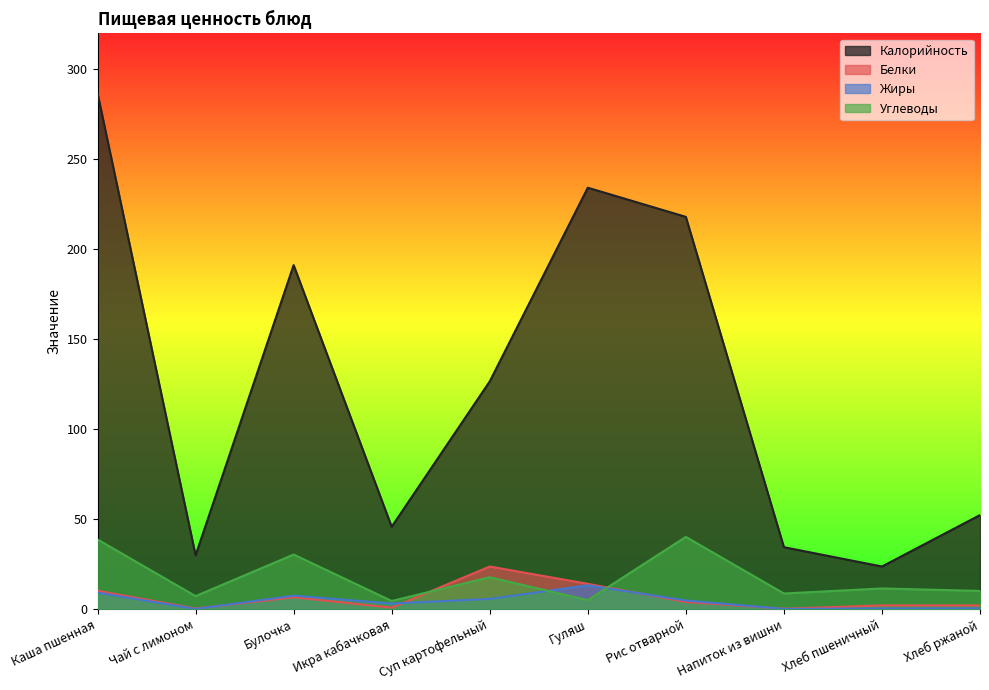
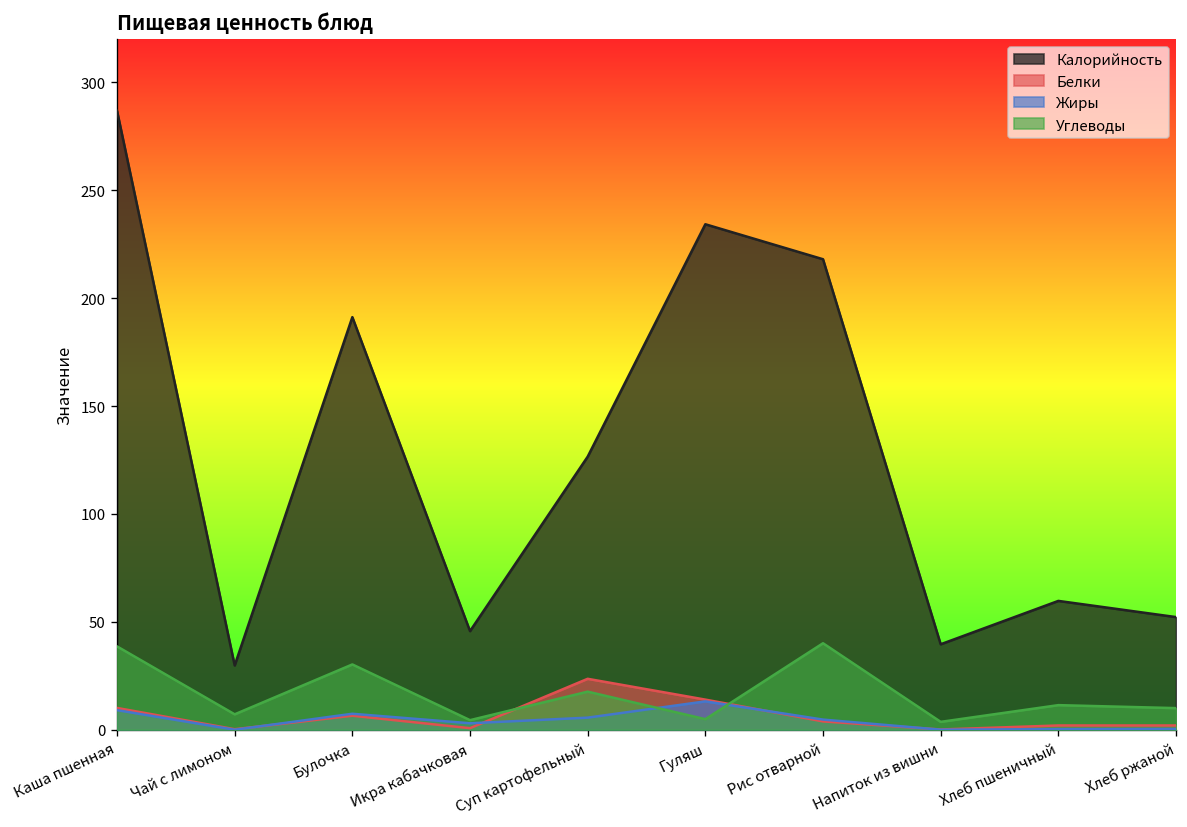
  {
    "Калорийность": {
      "Каша пшенная": 287,
      "Чай с лимоном": 30,
      "Булочка": 191,
      "Икра кабачковая": 46,
      "Суп картофельный": 127,
      "Гуляш": 234,
      "Рис отварной": 218,
-     "Напиток из вишни": 34,
-     "Хлеб пшеничный": 24,
+     "Напиток из вишни": 40,
+     "Хлеб пшеничный": 60,
      "Хлеб ржаной": 52
    },
    "Белки": {
      "Икра кабачковая": 1,
      "Суп картофельный": 24,
      "Хлеб пшеничный": 2,
      "Хлеб ржаной": 2
    },
    "Жиры": {
      "Суп картофельный": 6,
      "Хлеб пшеничный": 0,
      "Хлеб ржаной": 0
    },
    "Углеводы": {
      "Каша пшенная": 39,
      "Чай с лимоном": 7,
      "Булочка": 30,
      "Суп картофельный": 18,
      "Гуляш": 5,
      "Рис отварной": 40,
-     "Напиток из вишни": 9,
+     "Напиток из вишни": 4,
      "Хлеб пшеничный": 11,
      "Хлеб ржаной": 10
    }
  }
